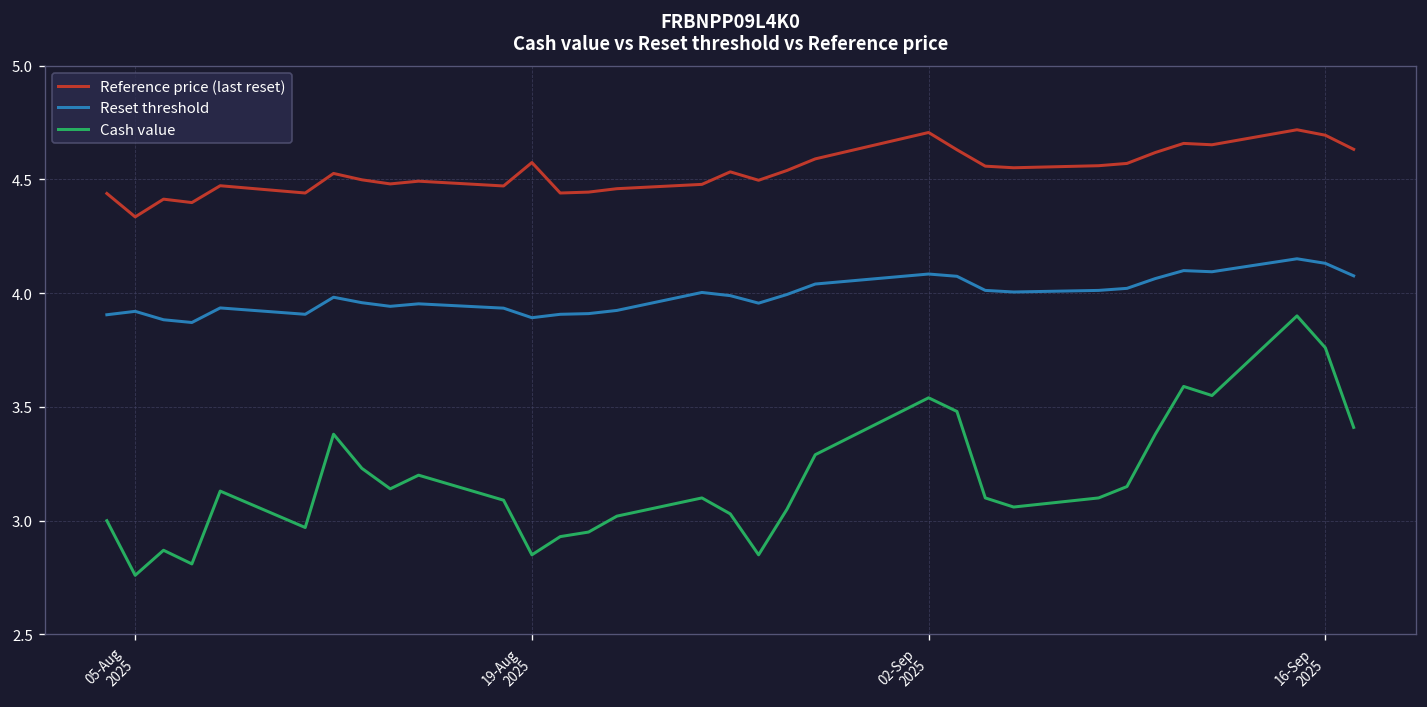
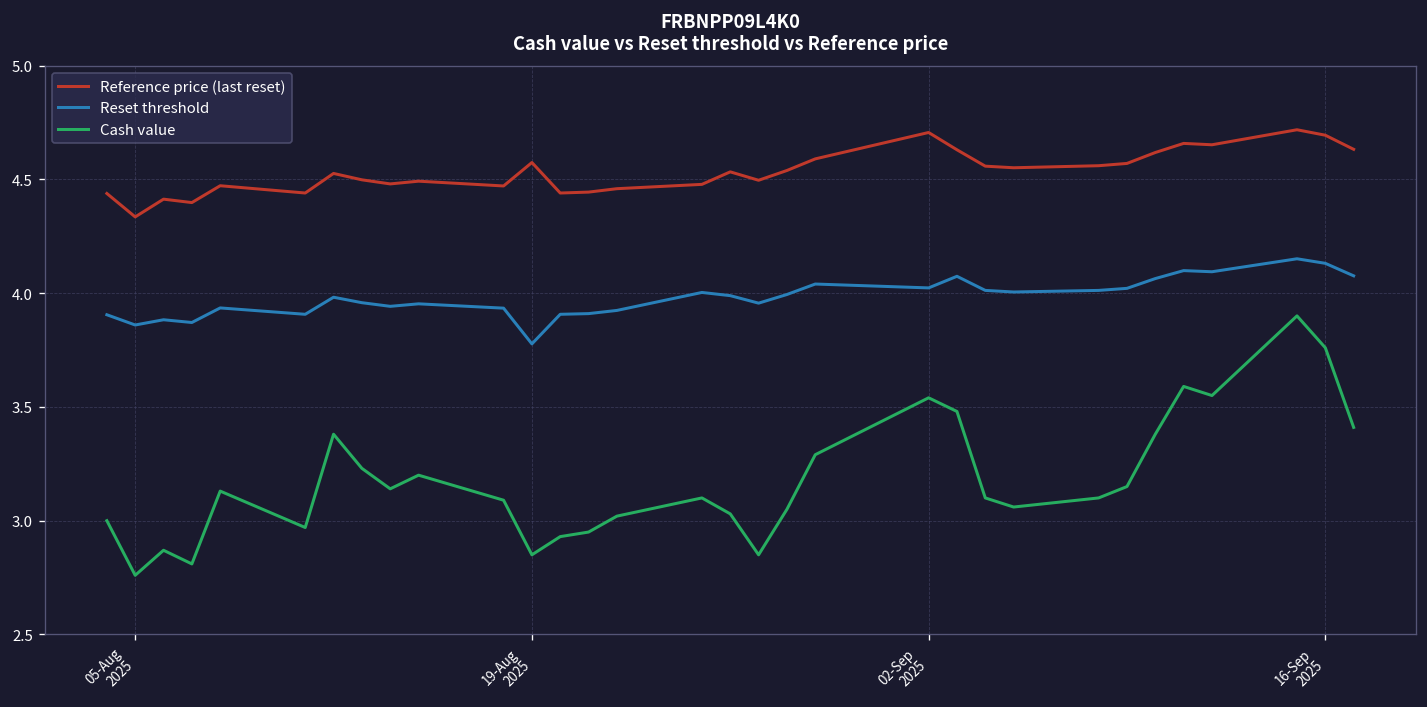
  {
    "Reference price (last reset)": {
      "05-Aug 2025": 4.34,
      "19-Aug 2025": 4.57,
      "02-Sep 2025": 4.71,
      "16-Sep 2025": 4.69
    },
    "Reset threshold": {
-     "05-Aug 2025": 3.92,
-     "19-Aug 2025": 3.89,
-     "02-Sep 2025": 4.08,
+     "05-Aug 2025": 3.86,
+     "19-Aug 2025": 3.78,
+     "02-Sep 2025": 4.02,
      "16-Sep 2025": 4.13
    },
    "Cash value": {
      "05-Aug 2025": 2.76,
      "19-Aug 2025": 2.85,
      "02-Sep 2025": 3.54,
      "16-Sep 2025": 3.76
    }
  }
